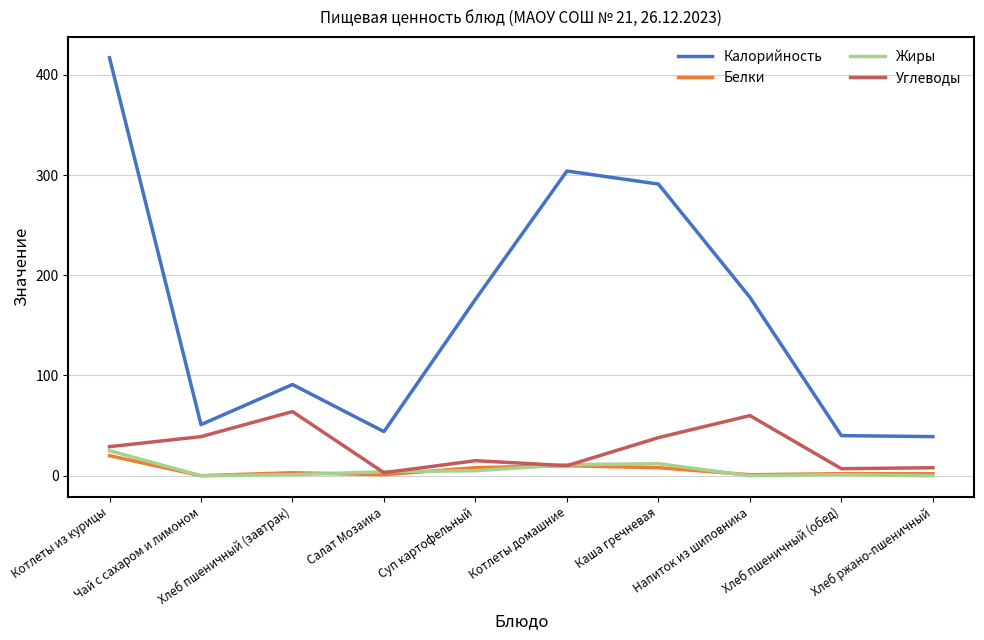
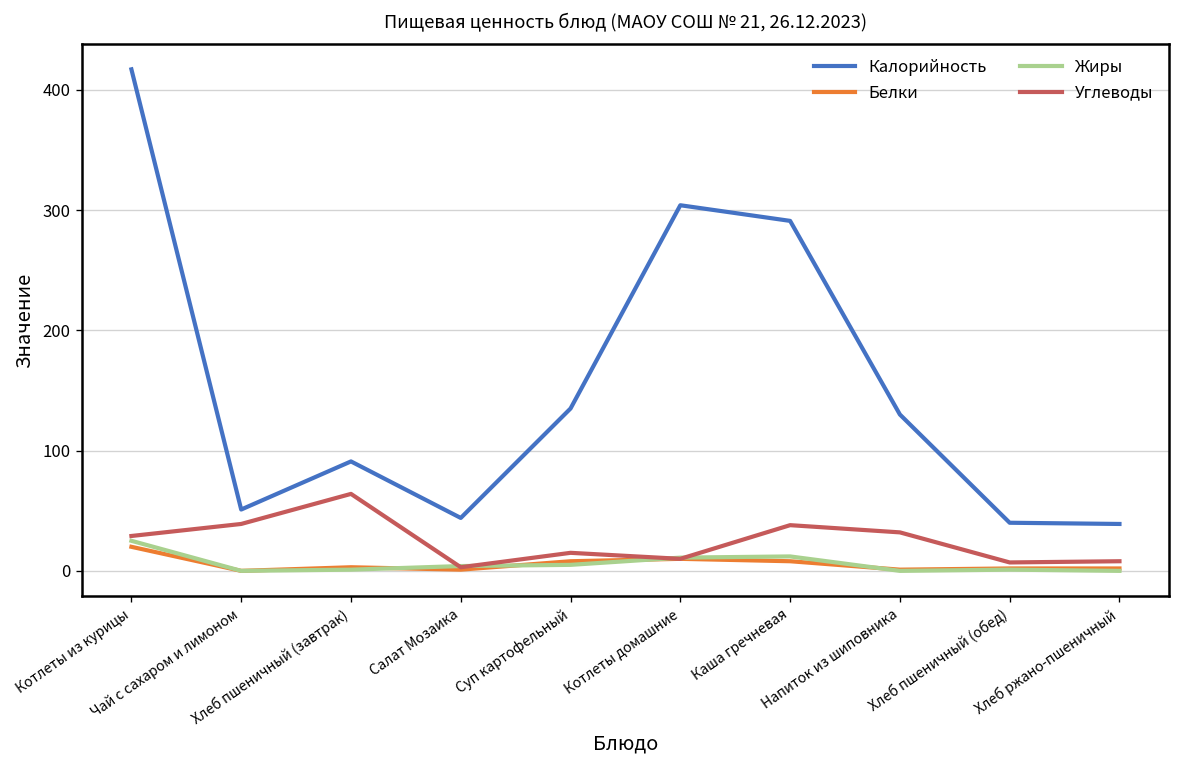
  {
    "Калорийность": {
      "Котлеты из курицы": 417,
      "Чай с сахаром и лимоном": 51,
      "Хлеб пшеничный (завтрак)": 91,
      "Салат Мозаика": 44,
-     "Суп картофельный": 176,
+     "Суп картофельный": 135,
      "Котлеты домашние": 304,
      "Каша гречневая": 291,
-     "Напиток из шиповника": 178,
+     "Напиток из шиповника": 130,
      "Хлеб пшеничный (обед)": 40,
      "Хлеб ржано-пшеничный": 39
    },
    "Белки": {
      "Котлеты из курицы": 20,
      "Суп картофельный": 8,
      "Каша гречневая": 8
    },
    "Жиры": {
      "Котлеты из курицы": 25,
      "Суп картофельный": 5,
      "Каша гречневая": 12
    },
    "Углеводы": {
      "Котлеты из курицы": 29,
      "Чай с сахаром и лимоном": 39,
      "Хлеб пшеничный (завтрак)": 64,
      "Суп картофельный": 15,
      "Каша гречневая": 38,
-     "Напиток из шиповника": 60,
+     "Напиток из шиповника": 32,
      "Хлеб пшеничный (обед)": 7,
      "Хлеб ржано-пшеничный": 8
    }
  }
